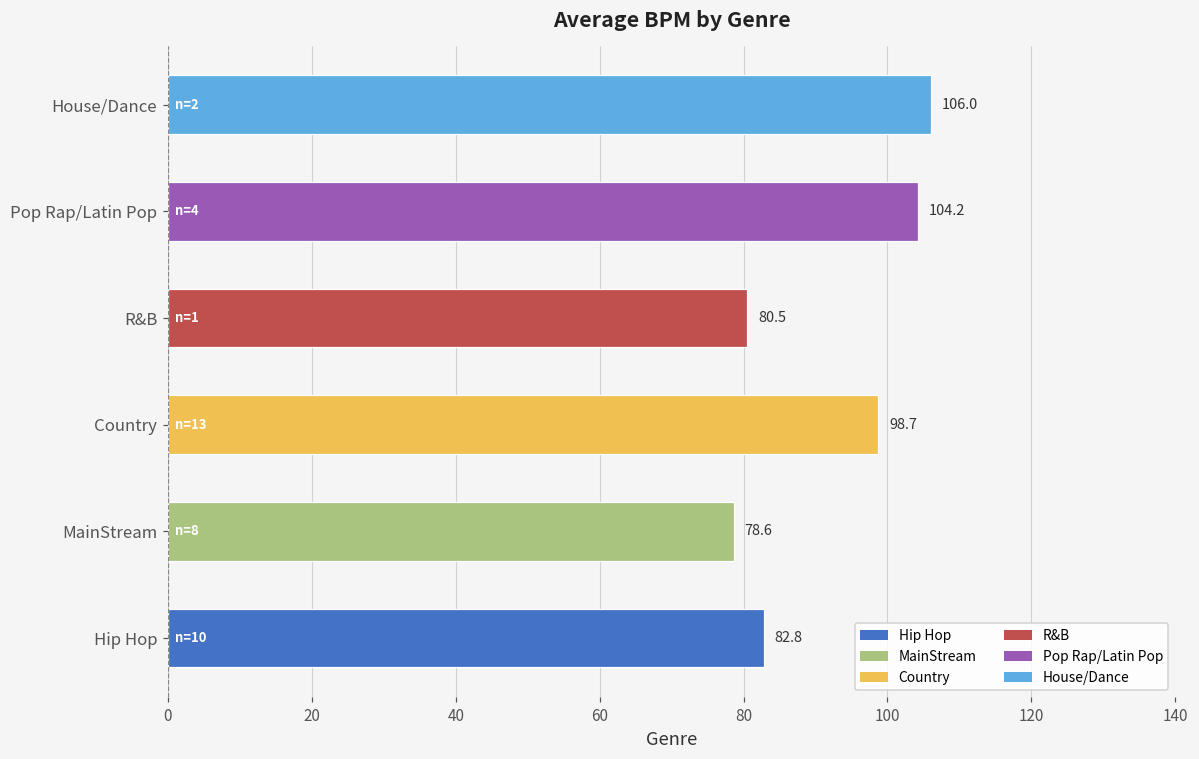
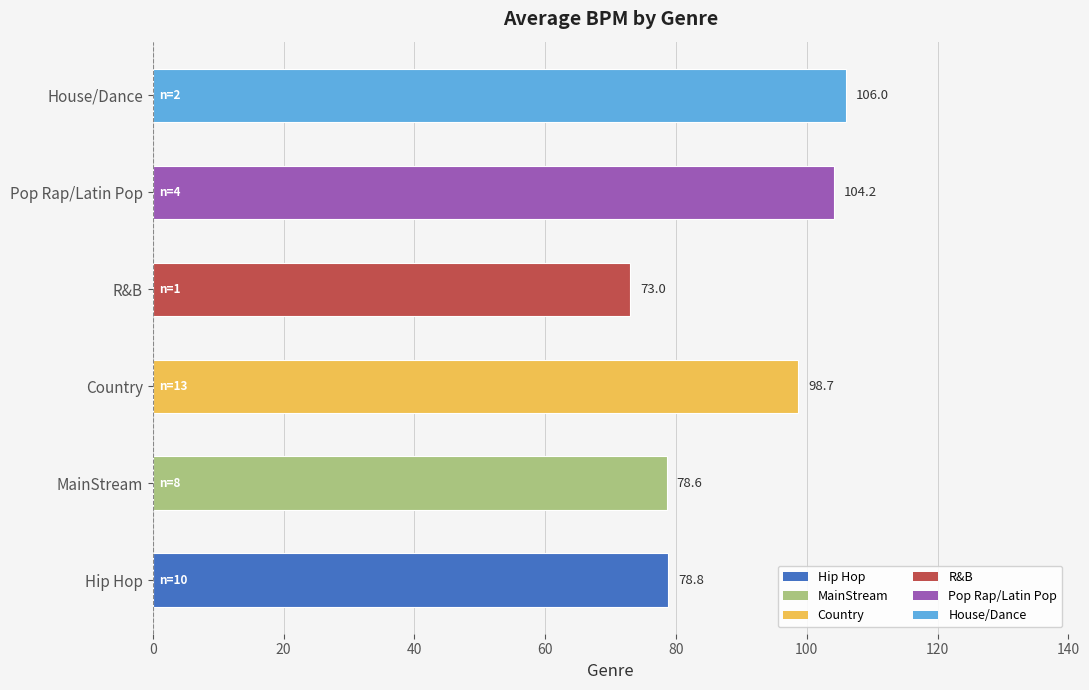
  {
    "House/Dance": 106.0,
    "Pop Rap/Latin Pop": 104.2,
-   "R&B": 80.5,
+   "R&B": 73.0,
    "Country": 98.7,
    "MainStream": 78.6,
-   "Hip Hop": 82.8
+   "Hip Hop": 78.8
  }
